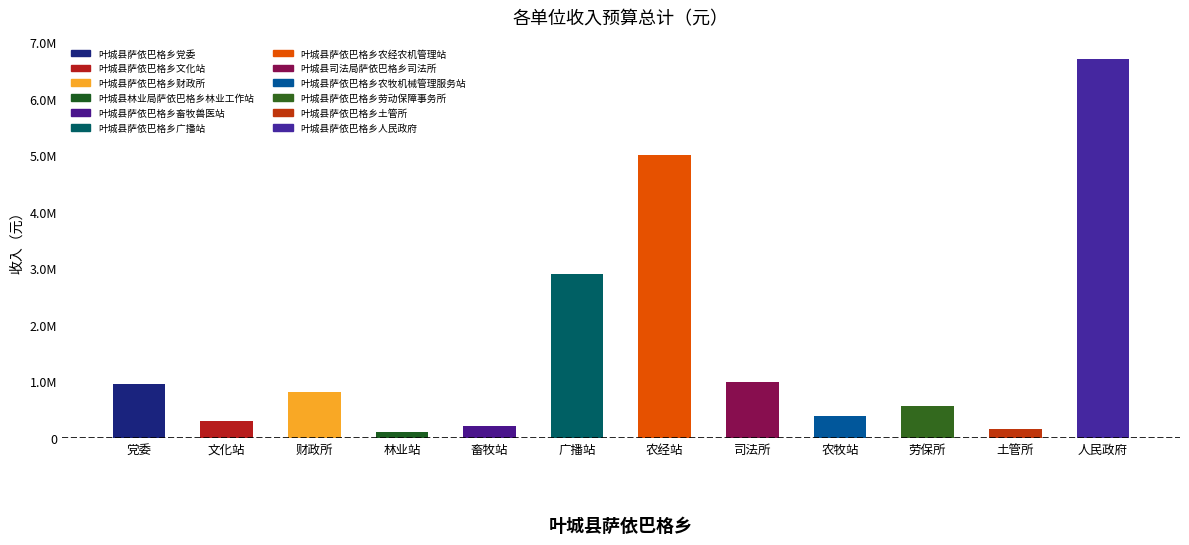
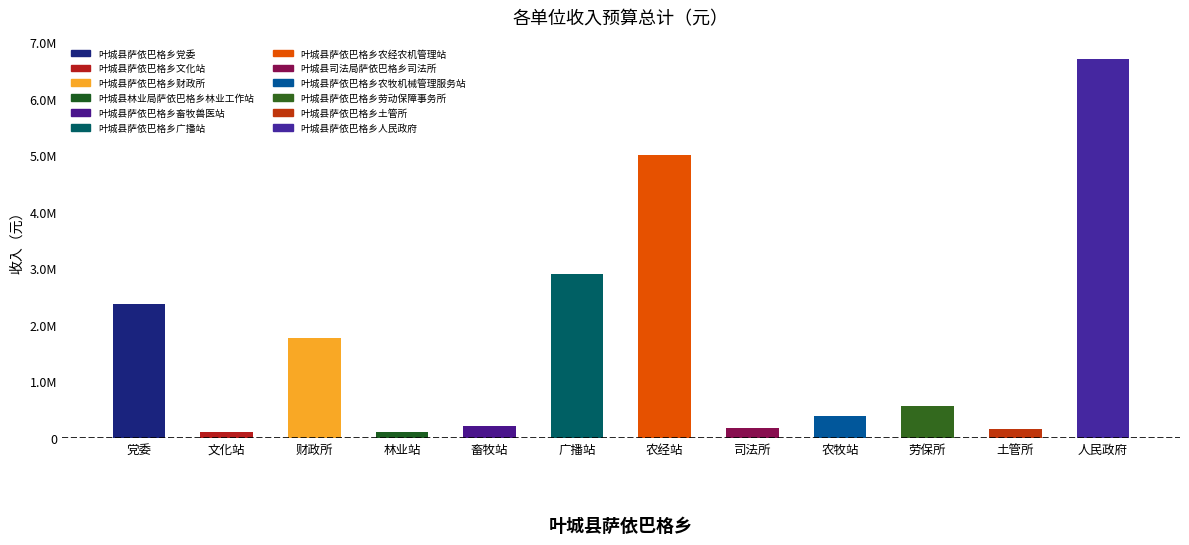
  {
-   "党委": 900000,
-   "文化站": 300000,
-   "财政所": 800000,
+   "党委": 2400000,
+   "文化站": 100000,
+   "财政所": 1800000,
    "林业站": 100000,
    "畜牧站": 200000,
    "广播站": 2900000,
    "农经站": 5000000,
-   "司法所": 1000000,
+   "司法所": 200000,
    "农牧站": 400000,
    "劳保所": 600000,
    "土管所": 100000,
    "人民政府": 6700000
  }
